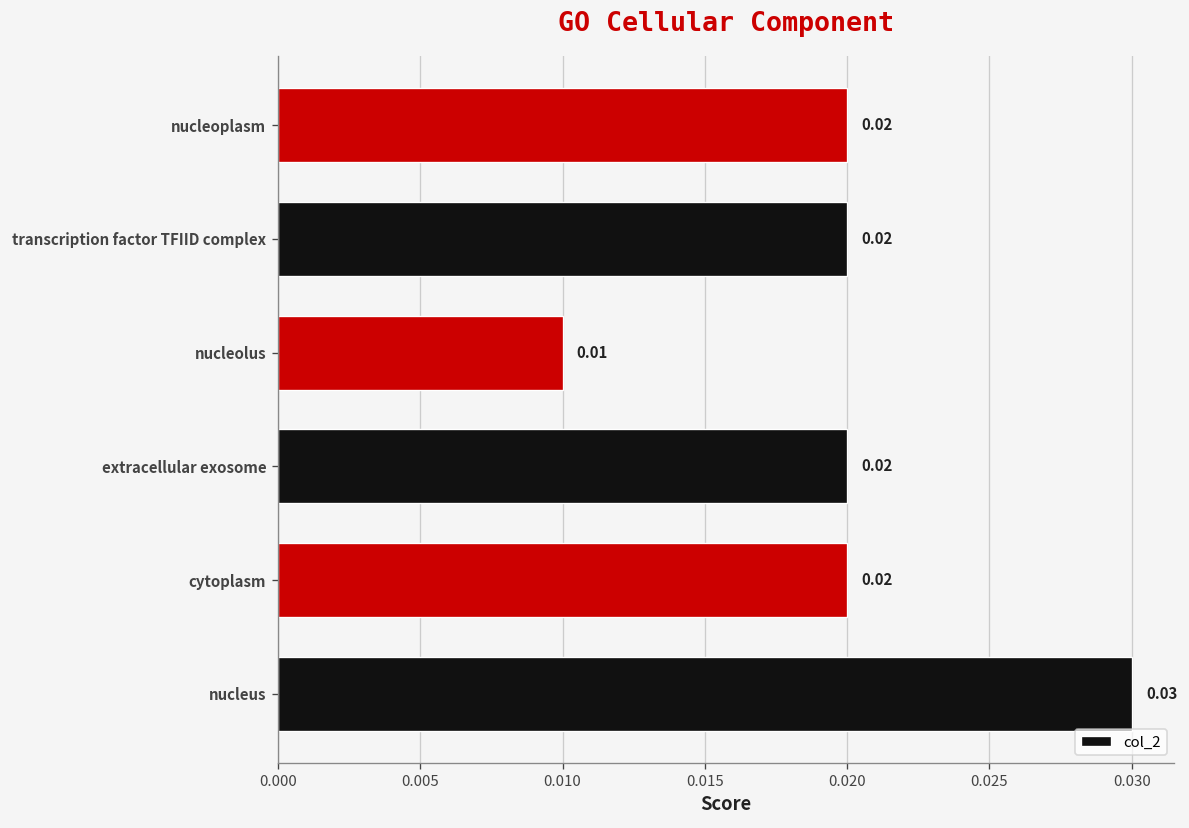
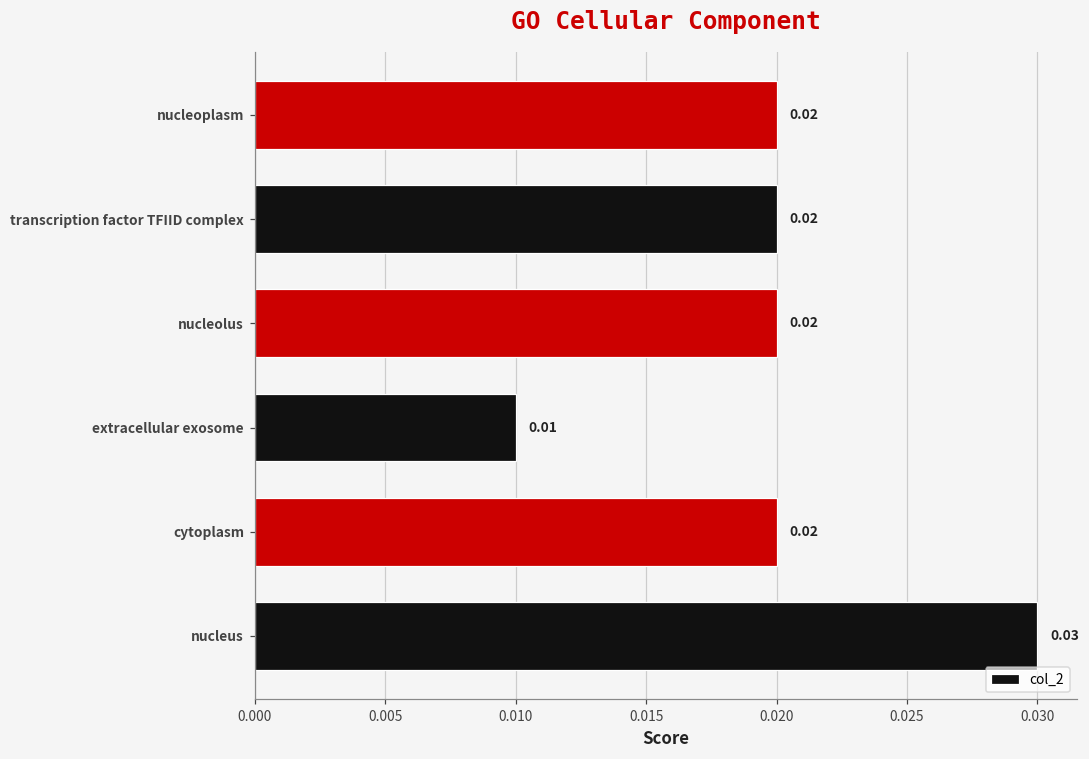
  {
    "nucleoplasm": 0.02,
    "transcription factor TFIID complex": 0.02,
-   "nucleolus": 0.01,
-   "extracellular exosome": 0.02,
+   "nucleolus": 0.02,
+   "extracellular exosome": 0.01,
    "cytoplasm": 0.02,
    "nucleus": 0.03
  }
